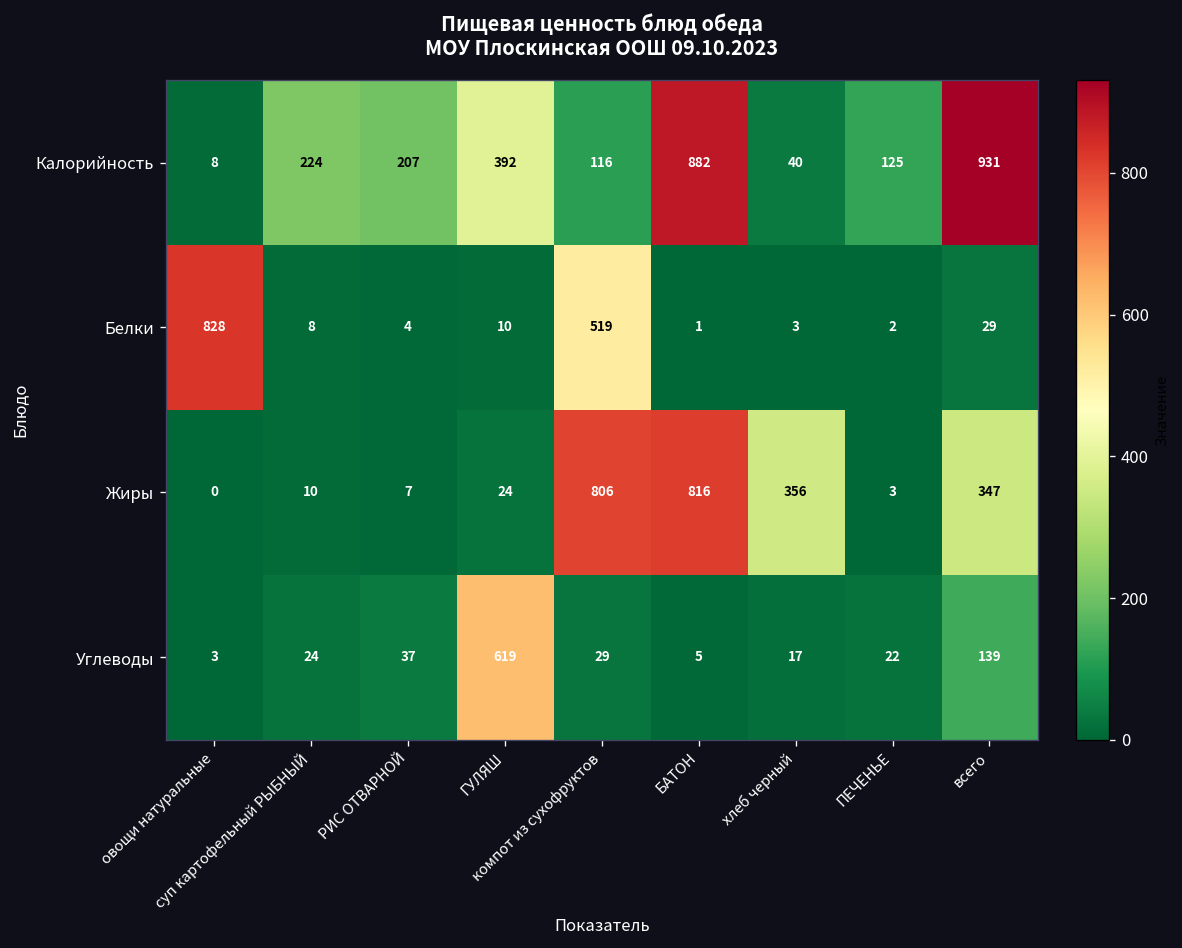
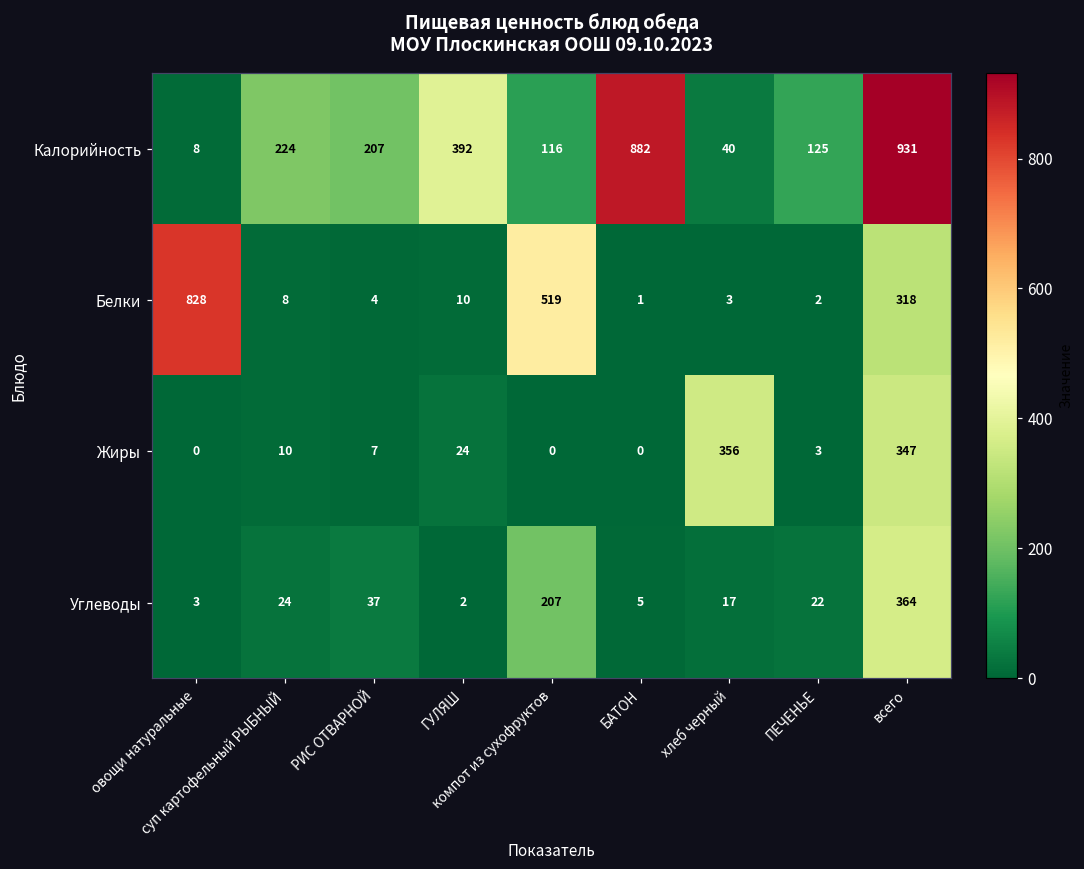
  {
    "Калорийность": {
      "овощи натуральные": 8,
      "суп картофельный РЫБНЫЙ": 224,
      "РИС ОТВАРНОЙ": 207,
      "ГУЛЯШ": 392,
      "компот из сухофруктов": 116,
      "БАТОН": 882,
      "хлеб черный": 40,
      "ПЕЧЕНЬЕ": 125,
      "всего": 931
    },
    "Белки": {
      "овощи натуральные": 828,
      "суп картофельный РЫБНЫЙ": 8,
      "РИС ОТВАРНОЙ": 4,
      "ГУЛЯШ": 10,
      "компот из сухофруктов": 519,
      "БАТОН": 1,
      "хлеб черный": 3,
      "ПЕЧЕНЬЕ": 2,
-     "всего": 29
+     "всего": 318
    },
    "Жиры": {
      "овощи натуральные": 0,
      "суп картофельный РЫБНЫЙ": 10,
      "РИС ОТВАРНОЙ": 7,
      "ГУЛЯШ": 24,
-     "компот из сухофруктов": 806,
-     "БАТОН": 816,
+     "компот из сухофруктов": 0,
+     "БАТОН": 0,
      "хлеб черный": 356,
      "ПЕЧЕНЬЕ": 3,
      "всего": 347
    },
    "Углеводы": {
      "овощи натуральные": 3,
      "суп картофельный РЫБНЫЙ": 24,
      "РИС ОТВАРНОЙ": 37,
-     "ГУЛЯШ": 619,
-     "компот из сухофруктов": 29,
+     "ГУЛЯШ": 2,
+     "компот из сухофруктов": 207,
      "БАТОН": 5,
      "хлеб черный": 17,
      "ПЕЧЕНЬЕ": 22,
-     "всего": 139
+     "всего": 364
    }
  }
